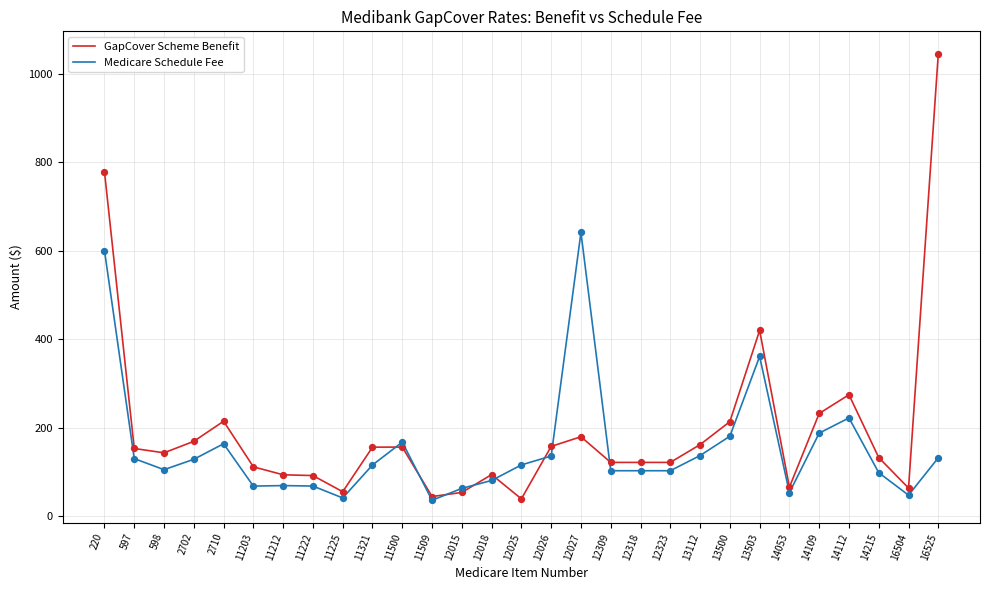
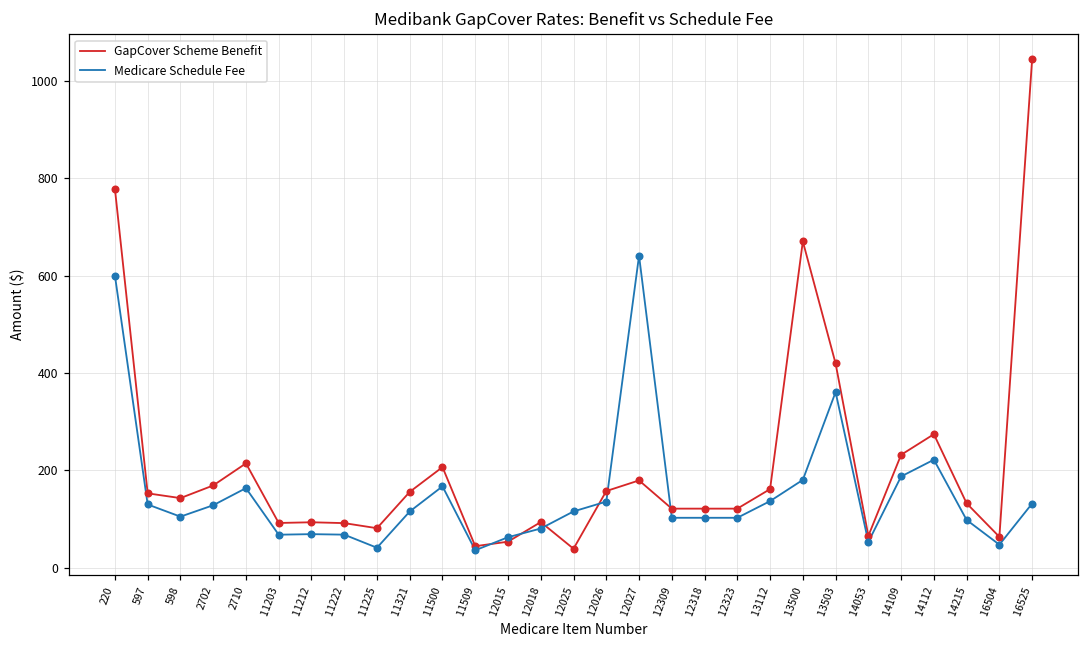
  {
    "GapCover Scheme Benefit": {
      "220": 780,
      "597": 150,
      "598": 140,
      "2702": 170,
      "2710": 210,
-     "11203": 110,
+     "11203": 90,
      "11212": 90,
      "11222": 90,
-     "11225": 50,
+     "11225": 80,
      "11321": 160,
-     "11500": 160,
+     "11500": 210,
      "11509": 40,
      "12015": 50,
      "12018": 90,
      "12025": 40,
      "12026": 160,
      "12027": 180,
      "12309": 120,
      "12318": 120,
      "12323": 120,
      "13112": 160,
-     "13500": 210,
+     "13500": 670,
      "13503": 420,
      "14053": 70,
      "14109": 230,
      "14112": 270,
      "14215": 130,
      "16504": 60,
      "16525": 1050
    },
    "Medicare Schedule Fee": {
      "220": 600,
      "597": 130,
      "598": 100,
      "2702": 130,
      "2710": 160,
      "11203": 70,
      "11212": 70,
      "11222": 70,
      "11225": 40,
      "11321": 120,
      "11500": 170,
      "11509": 40,
      "12015": 60,
      "12018": 80,
      "12025": 120,
      "12026": 140,
      "12027": 640,
      "12309": 100,
      "12318": 100,
      "12323": 100,
      "13112": 140,
      "13500": 180,
      "13503": 360,
      "14053": 50,
      "14109": 190,
      "14112": 220,
      "14215": 100,
      "16504": 50,
      "16525": 130
    }
  }
